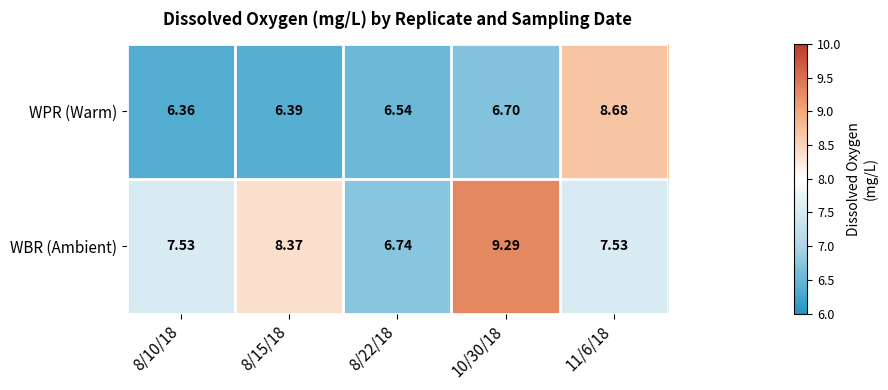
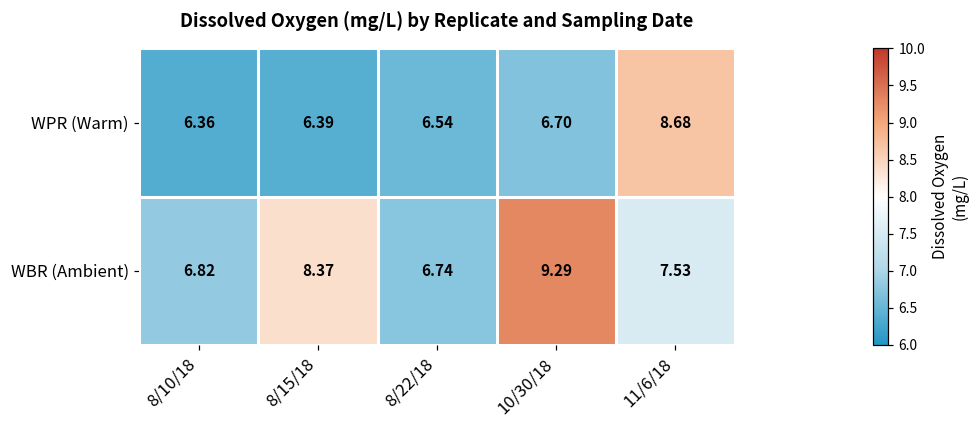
  {
    "WPR (Warm)": {
      "8/10/18": 6.36,
      "8/15/18": 6.39,
      "8/22/18": 6.54,
      "10/30/18": 6.70,
      "11/6/18": 8.68
    },
    "WBR (Ambient)": {
-     "8/10/18": 7.53,
+     "8/10/18": 6.82,
      "8/15/18": 8.37,
      "8/22/18": 6.74,
      "10/30/18": 9.29,
      "11/6/18": 7.53
    }
  }
